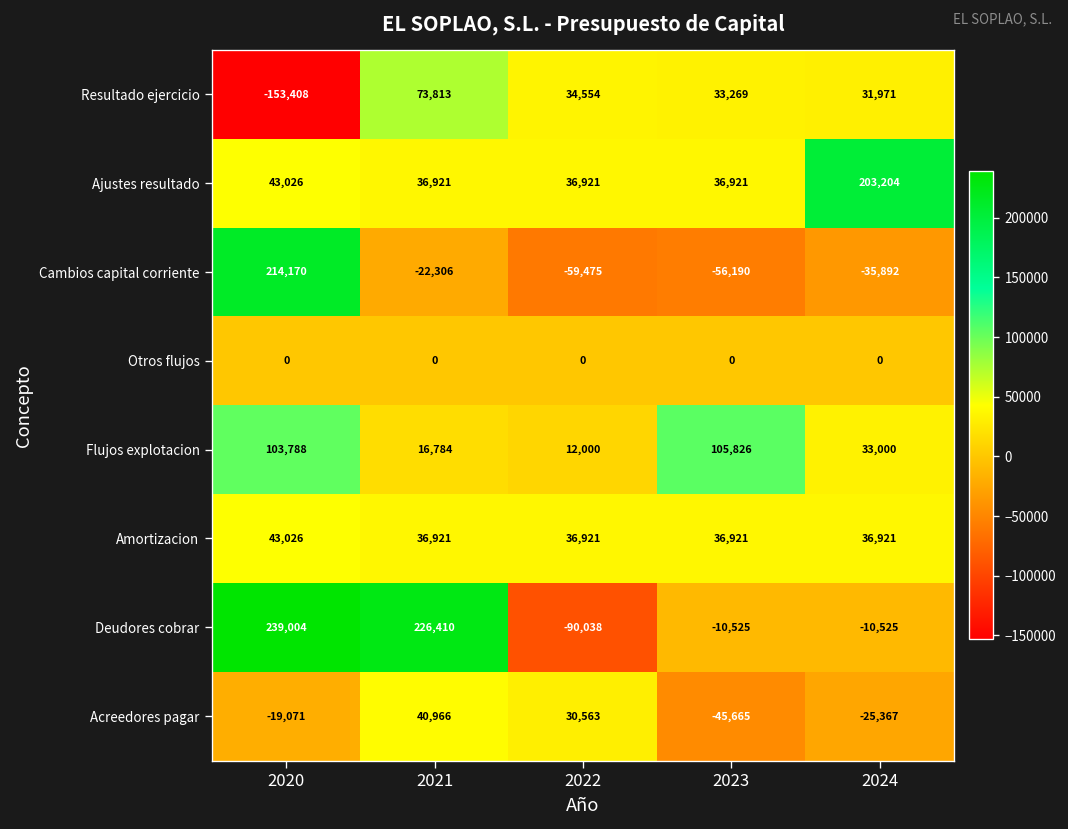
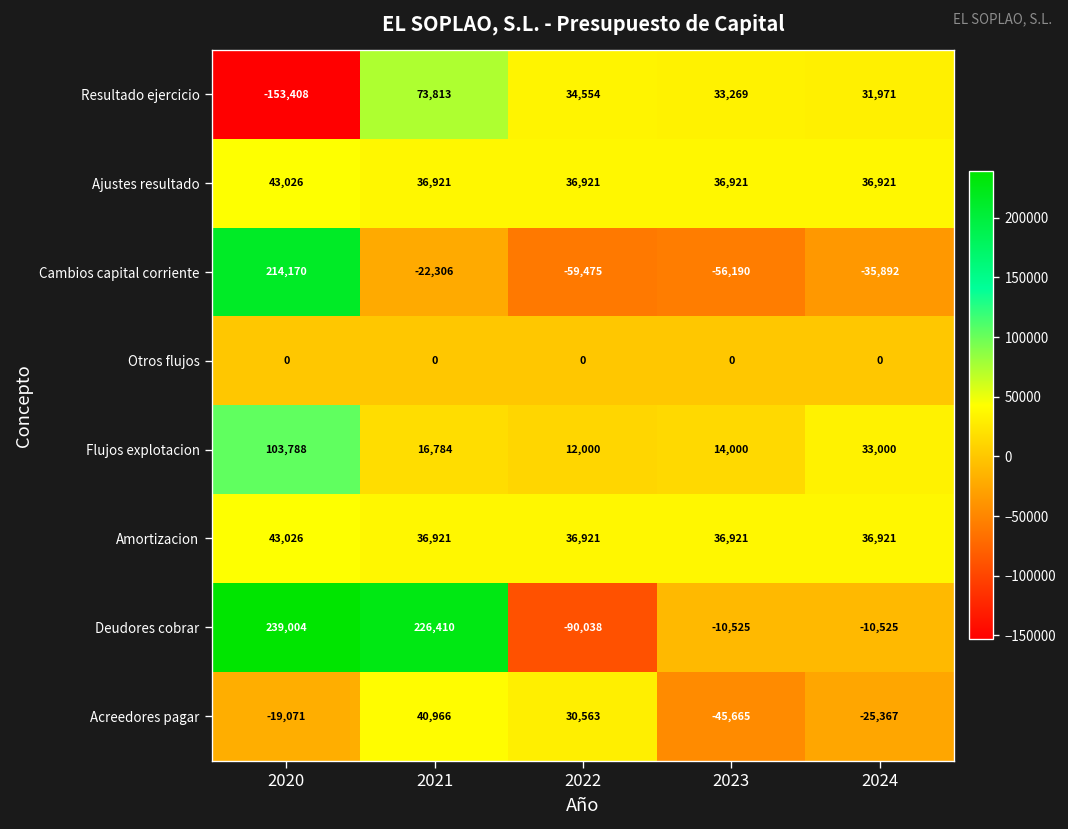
  {
    "Resultado ejercicio": {
      "2020": "-153,408",
      "2021": "73,813",
      "2022": "34,554",
      "2023": "33,269",
      "2024": "31,971"
    },
    "Ajustes resultado": {
      "2020": "43,026",
      "2021": "36,921",
      "2022": "36,921",
      "2023": "36,921",
-     "2024": "203,204"
+     "2024": "36,921"
    },
    "Cambios capital corriente": {
      "2020": "214,170",
      "2021": "-22,306",
      "2022": "-59,475",
      "2023": "-56,190",
      "2024": "-35,892"
    },
    "Otros flujos": {
      "2020": "0",
      "2021": "0",
      "2022": "0",
      "2023": "0",
      "2024": "0"
    },
    "Flujos explotacion": {
      "2020": "103,788",
      "2021": "16,784",
      "2022": "12,000",
-     "2023": "105,826",
+     "2023": "14,000",
      "2024": "33,000"
    },
    "Amortizacion": {
      "2020": "43,026",
      "2021": "36,921",
      "2022": "36,921",
      "2023": "36,921",
      "2024": "36,921"
    },
    "Deudores cobrar": {
      "2020": "239,004",
      "2021": "226,410",
      "2022": "-90,038",
      "2023": "-10,525",
      "2024": "-10,525"
    },
    "Acreedores pagar": {
      "2020": "-19,071",
      "2021": "40,966",
      "2022": "30,563",
      "2023": "-45,665",
      "2024": "-25,367"
    }
  }
